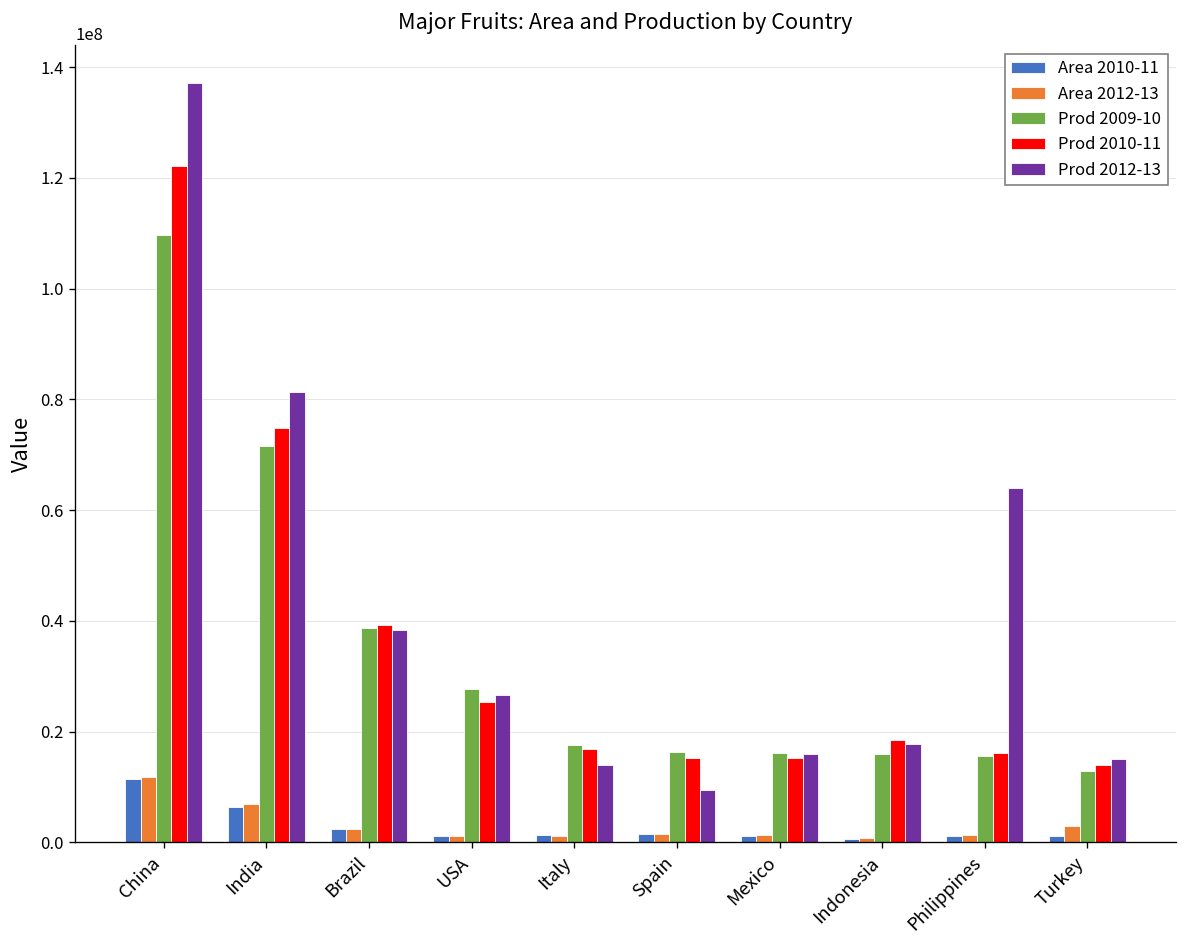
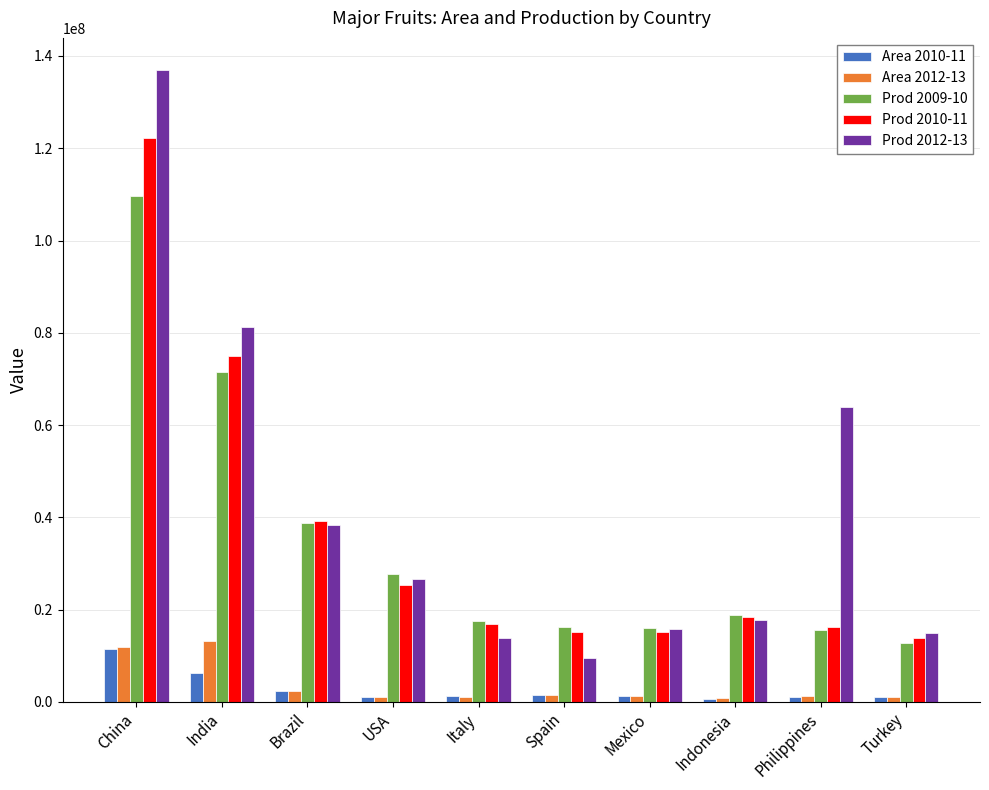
  {
    "Area 2010-11": {
      "China": 11000000,
      "India": 6000000,
      "Brazil": 2000000,
      "USA": 1000000,
      "Italy": 1000000,
      "Spain": 2000000,
      "Mexico": 1000000,
      "Indonesia": 1000000,
      "Philippines": 1000000,
      "Turkey": 1000000
    },
    "Area 2012-13": {
      "China": 12000000,
-     "India": 7000000,
+     "India": 13000000,
      "Brazil": 2000000,
      "USA": 1000000,
      "Italy": 1000000,
      "Spain": 2000000,
      "Mexico": 1000000,
      "Indonesia": 1000000,
      "Philippines": 1000000,
-     "Turkey": 3000000
+     "Turkey": 1000000
    },
    "Prod 2009-10": {
      "China": 110000000,
      "India": 72000000,
      "Brazil": 39000000,
      "USA": 28000000,
      "Italy": 18000000,
      "Spain": 16000000,
      "Mexico": 16000000,
-     "Indonesia": 16000000,
+     "Indonesia": 19000000,
      "Philippines": 16000000,
      "Turkey": 13000000
    },
    "Prod 2010-11": {
      "China": 122000000,
      "India": 75000000,
      "Brazil": 39000000,
      "USA": 25000000,
      "Italy": 17000000,
      "Spain": 15000000,
      "Mexico": 15000000,
      "Indonesia": 19000000,
      "Philippines": 16000000,
      "Turkey": 14000000
    },
    "Prod 2012-13": {
      "China": 137000000,
      "India": 81000000,
      "Brazil": 38000000,
      "USA": 27000000,
      "Italy": 14000000,
      "Spain": 10000000,
      "Mexico": 16000000,
      "Indonesia": 18000000,
      "Philippines": 64000000,
      "Turkey": 15000000
    }
  }
